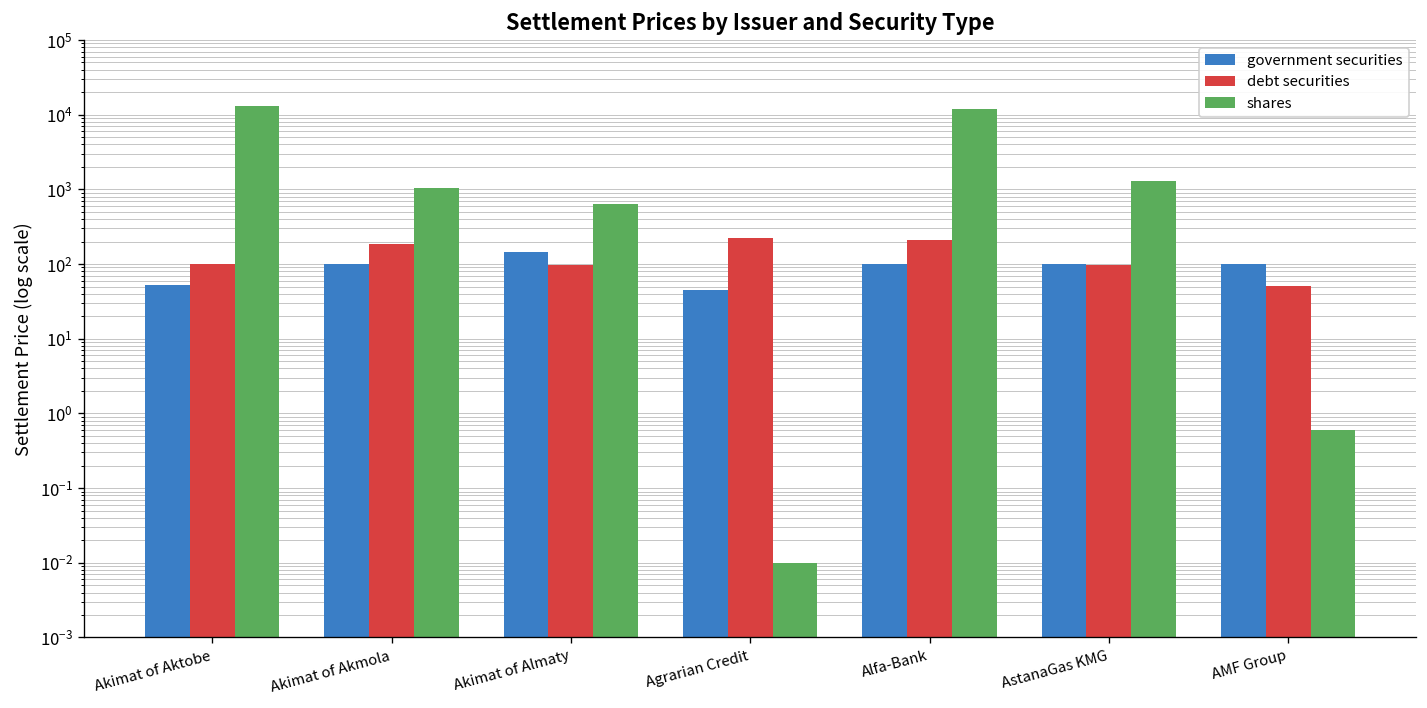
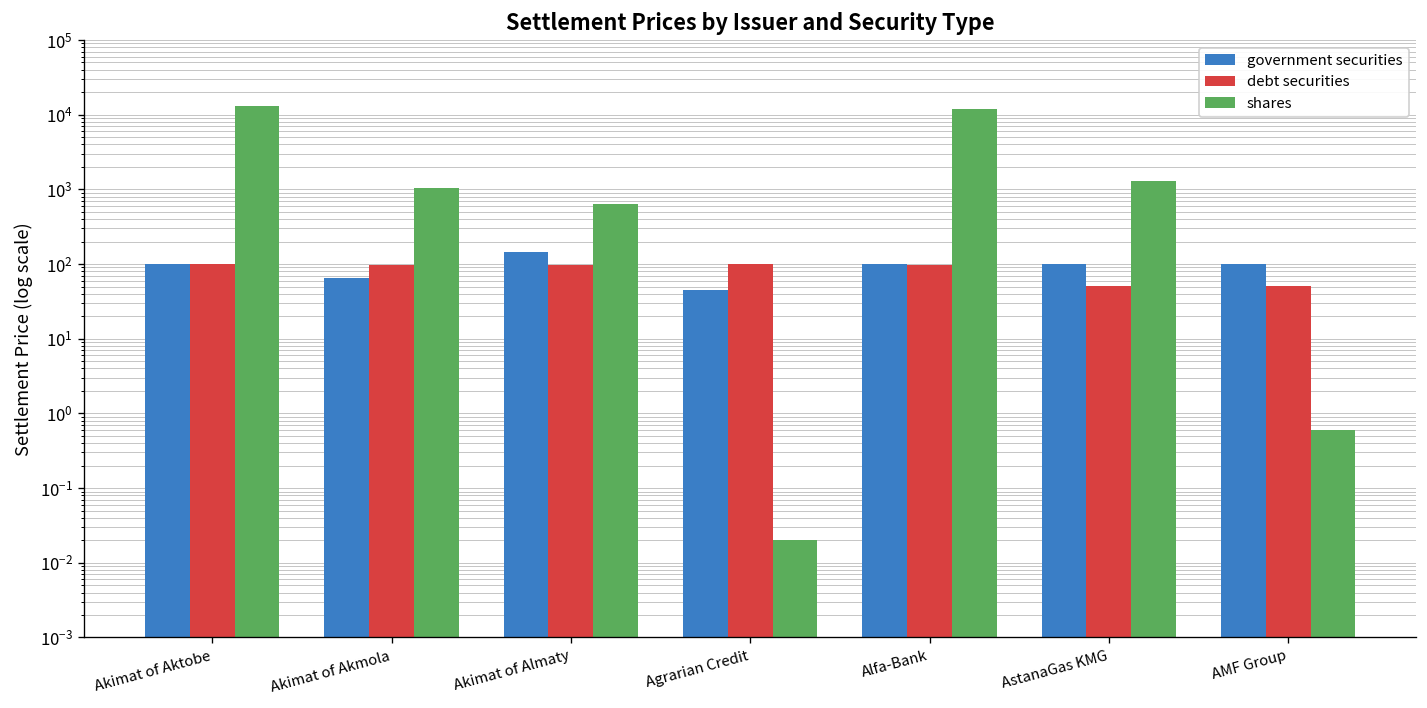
  {
    "government securities": {
-     "Akimat of Aktobe": 50,
-     "Akimat of Akmola": 100,
+     "Akimat of Aktobe": 100,
+     "Akimat of Akmola": 70,
      "Akimat of Almaty": 140,
      "Agrarian Credit": 40,
      "Alfa-Bank": 100,
      "AstanaGas KMG": 100,
      "AMF Group": 100
    },
    "debt securities": {
      "Akimat of Aktobe": 100,
-     "Akimat of Akmola": 180,
+     "Akimat of Akmola": 100,
      "Akimat of Almaty": 100,
-     "Agrarian Credit": 230,
-     "Alfa-Bank": 210,
-     "AstanaGas KMG": 100,
+     "Agrarian Credit": 100,
+     "Alfa-Bank": 100,
+     "AstanaGas KMG": 50,
      "AMF Group": 50
    },
    "shares": {
      "Akimat of Aktobe": 13000,
      "Akimat of Akmola": 1000,
      "Akimat of Almaty": 600,
-     "Agrarian Credit": 0.01,
+     "Agrarian Credit": 0.02,
      "Alfa-Bank": 12000,
      "AstanaGas KMG": 1300,
      "AMF Group": 0.6
    }
  }
